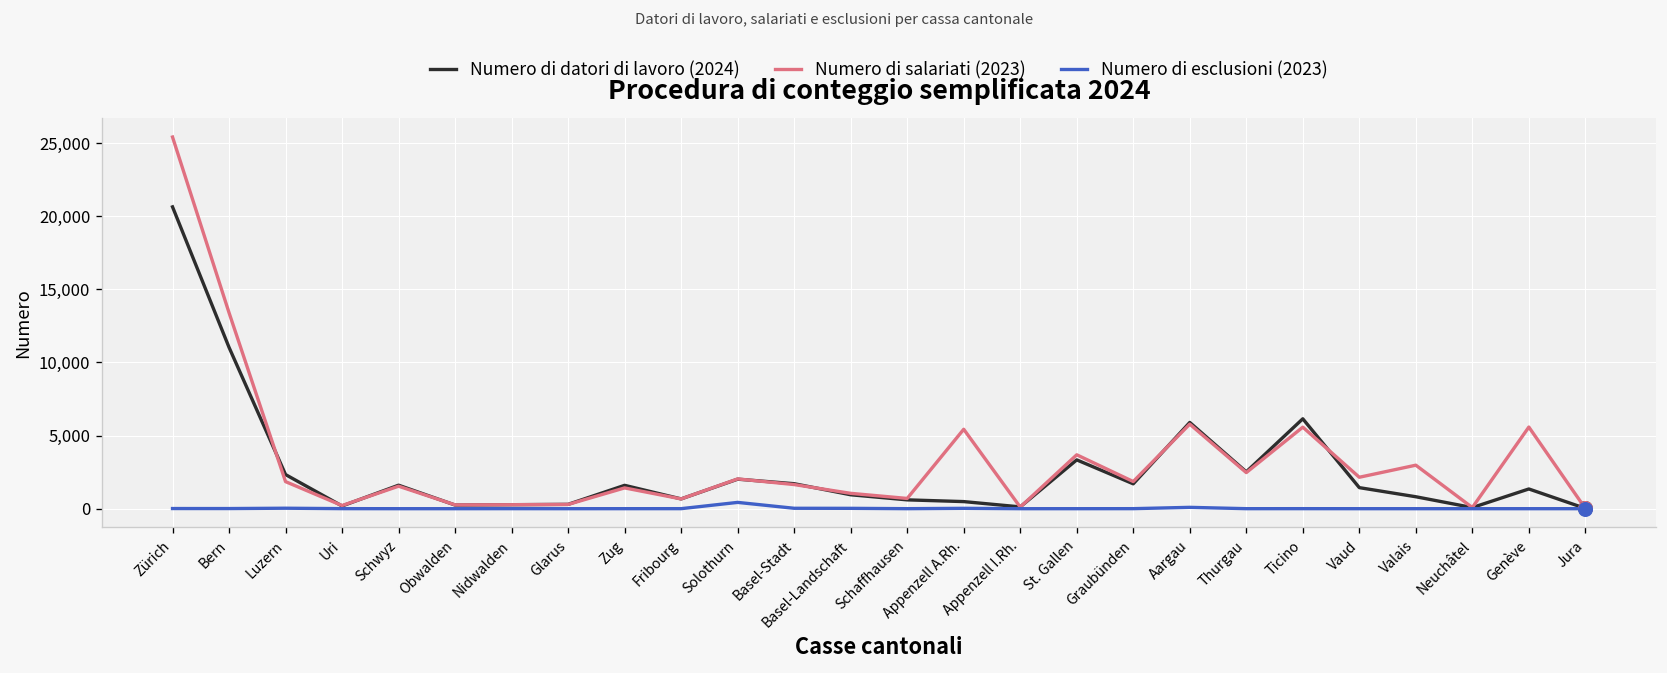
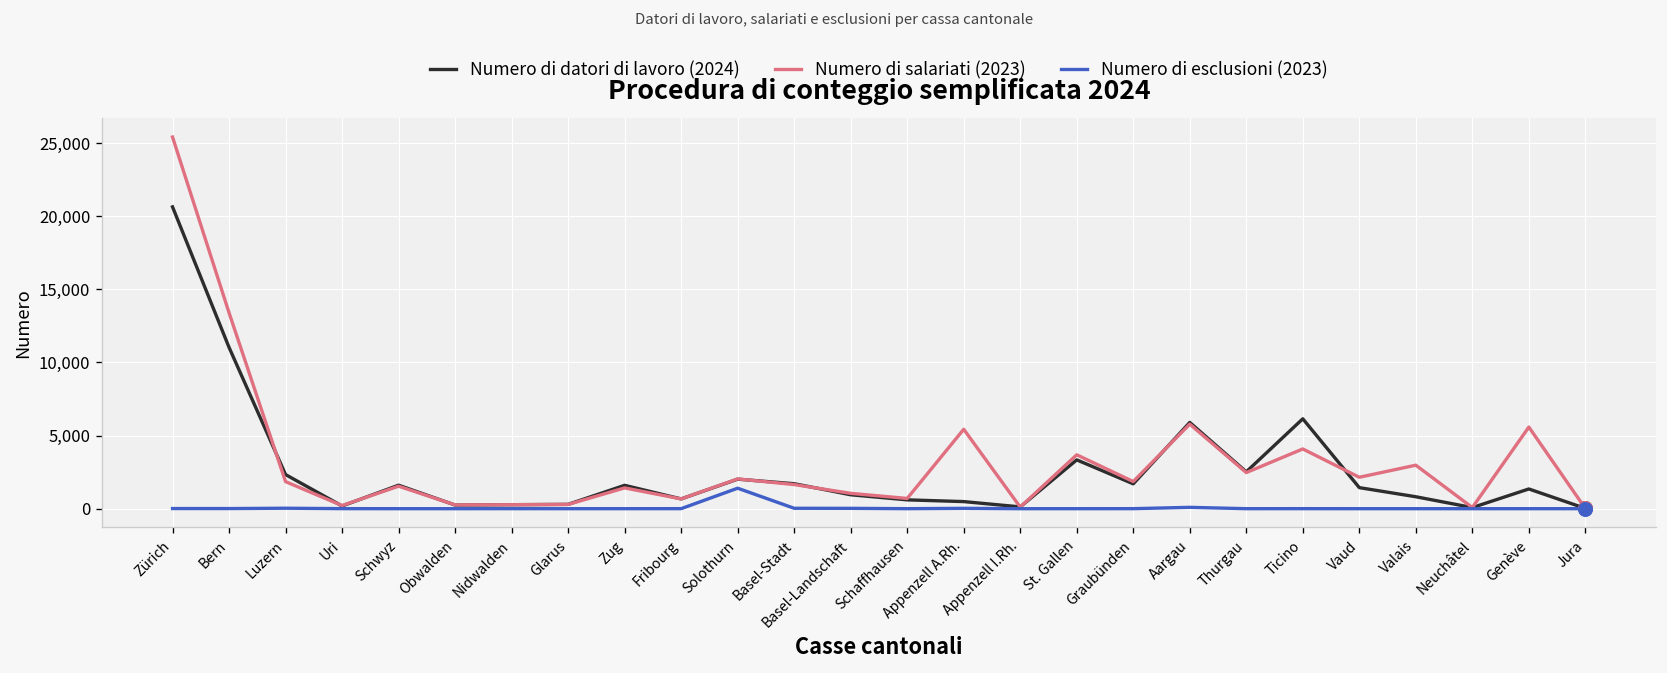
  {
    "Numero di salariati (2023)": {
      "Zürich": "25,400",
      "Bern": "13,400",
      "Luzern": "1,800",
      "Appenzell A.Rh.": "5,400",
      "St. Gallen": "3,700",
-     "Ticino": "5,600",
+     "Ticino": "4,100",
      "Vaud": "2,100",
      "Valais": "3,000",
      "Genève": "5,600"
    },
    "Numero di esclusioni (2023)": {
      "Zürich": "0",
      "Bern": "0",
      "Luzern": "0",
      "Schwyz": "0",
      "Obwalden": "0",
      "Nidwalden": "0",
      "Glarus": "0",
      "Zug": "0",
      "Fribourg": "0",
-     "Solothurn": "400",
+     "Solothurn": "1,400",
      "Basel-Stadt": "0",
      "Basel-Landschaft": "0",
      "Schaffhausen": "0",
      "Appenzell A.Rh.": "0",
      "St. Gallen": "0",
      "Graubünden": "0",
      "Aargau": "100",
      "Thurgau": "0",
      "Ticino": "0",
      "Vaud": "0",
      "Valais": "0",
      "Genève": "0"
    }
  }
